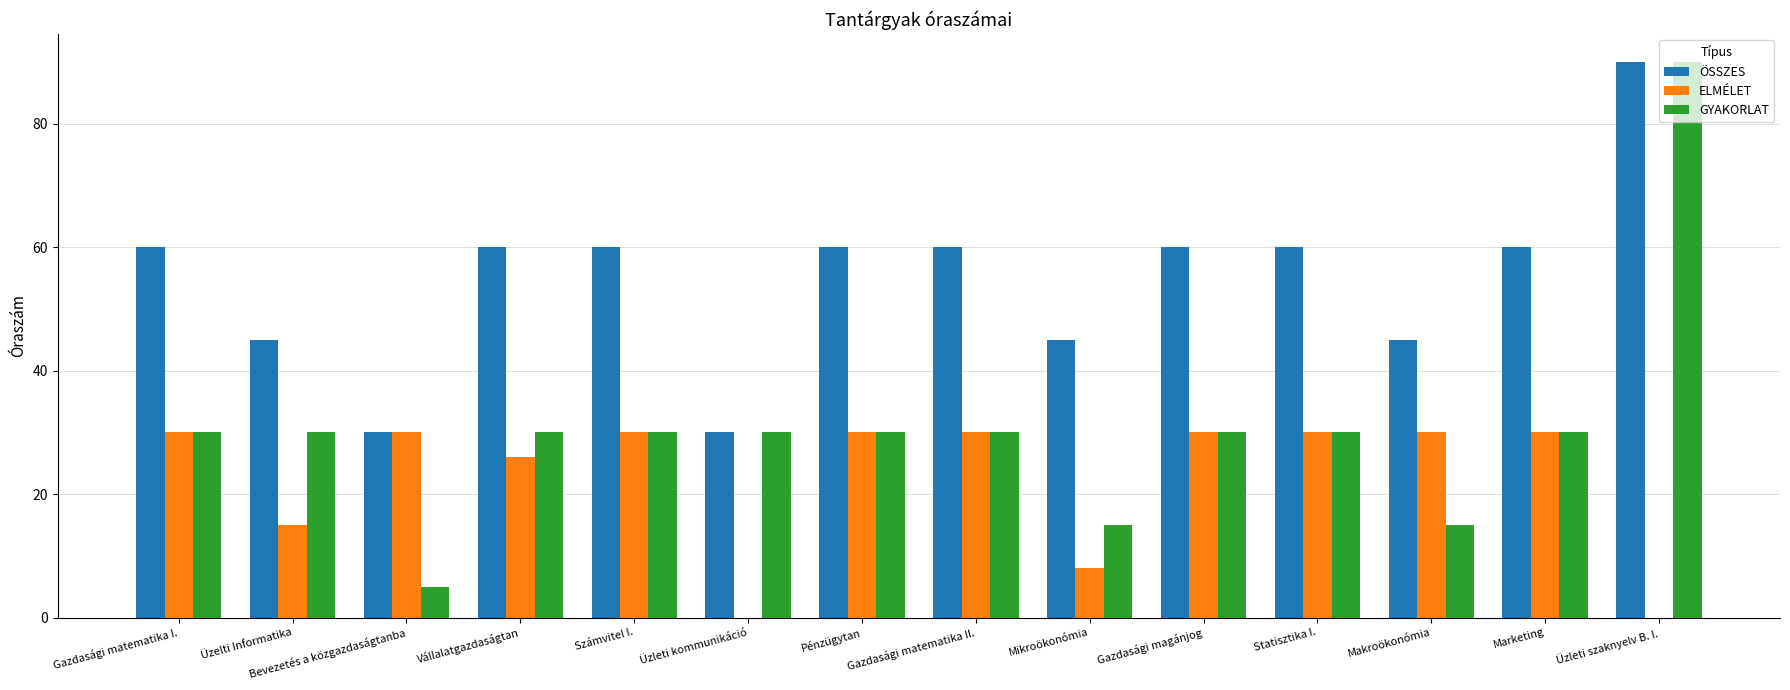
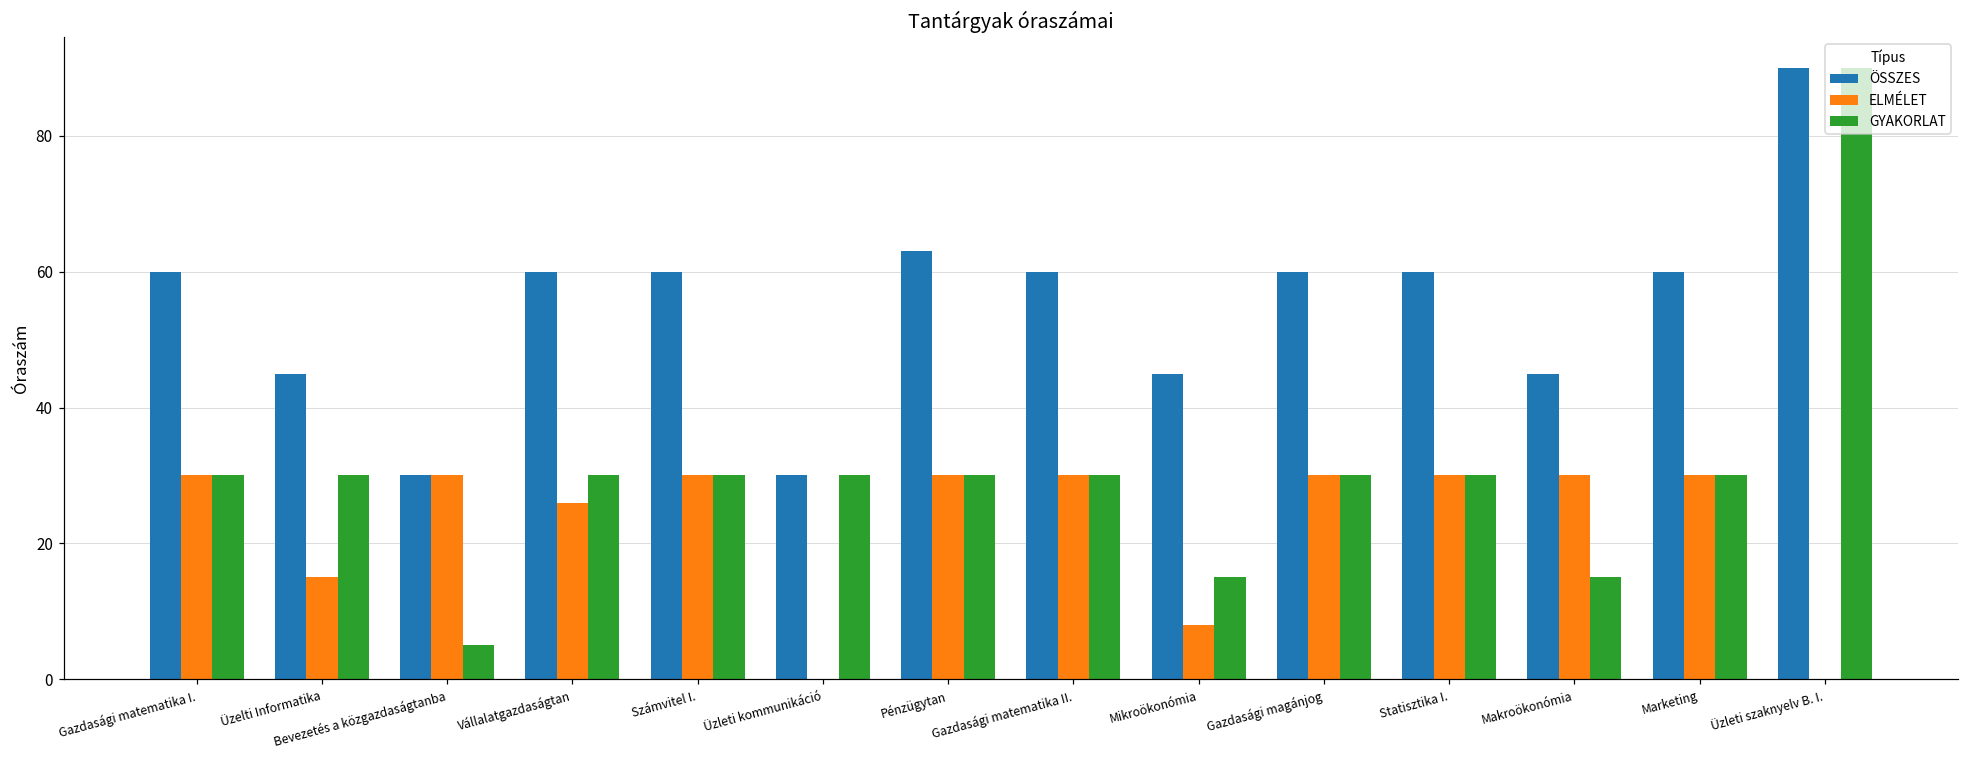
  {
    "ÖSSZES": {
      "Gazdasági matematika I.": 60,
      "Üzelti Informatika": 45,
      "Bevezetés a közgazdaságtanba": 30,
      "Vállalatgazdaságtan": 60,
      "Számvitel I.": 60,
      "Üzleti kommunikáció": 30,
-     "Pénzügytan": 60,
+     "Pénzügytan": 63,
      "Gazdasági matematika II.": 60,
      "Mikroökonómia": 45,
      "Gazdasági magánjog": 60,
      "Statisztika I.": 60,
      "Makroökonómia": 45,
      "Marketing": 60,
      "Üzleti szaknyelv B. I.": 90
    },
    "ELMÉLET": {
      "Gazdasági matematika I.": 30,
      "Üzelti Informatika": 15,
      "Bevezetés a közgazdaságtanba": 30,
      "Vállalatgazdaságtan": 26,
      "Számvitel I.": 30,
      "Üzleti kommunikáció": 0,
      "Pénzügytan": 30,
      "Gazdasági matematika II.": 30,
      "Mikroökonómia": 8,
      "Gazdasági magánjog": 30,
      "Statisztika I.": 30,
      "Makroökonómia": 30,
      "Marketing": 30,
      "Üzleti szaknyelv B. I.": 0
    },
    "GYAKORLAT": {
      "Gazdasági matematika I.": 30,
      "Üzelti Informatika": 30,
      "Bevezetés a közgazdaságtanba": 5,
      "Vállalatgazdaságtan": 30,
      "Számvitel I.": 30,
      "Üzleti kommunikáció": 30,
      "Pénzügytan": 30,
      "Gazdasági matematika II.": 30,
      "Mikroökonómia": 15,
      "Gazdasági magánjog": 30,
      "Statisztika I.": 30,
      "Makroökonómia": 15,
      "Marketing": 30
    }
  }
